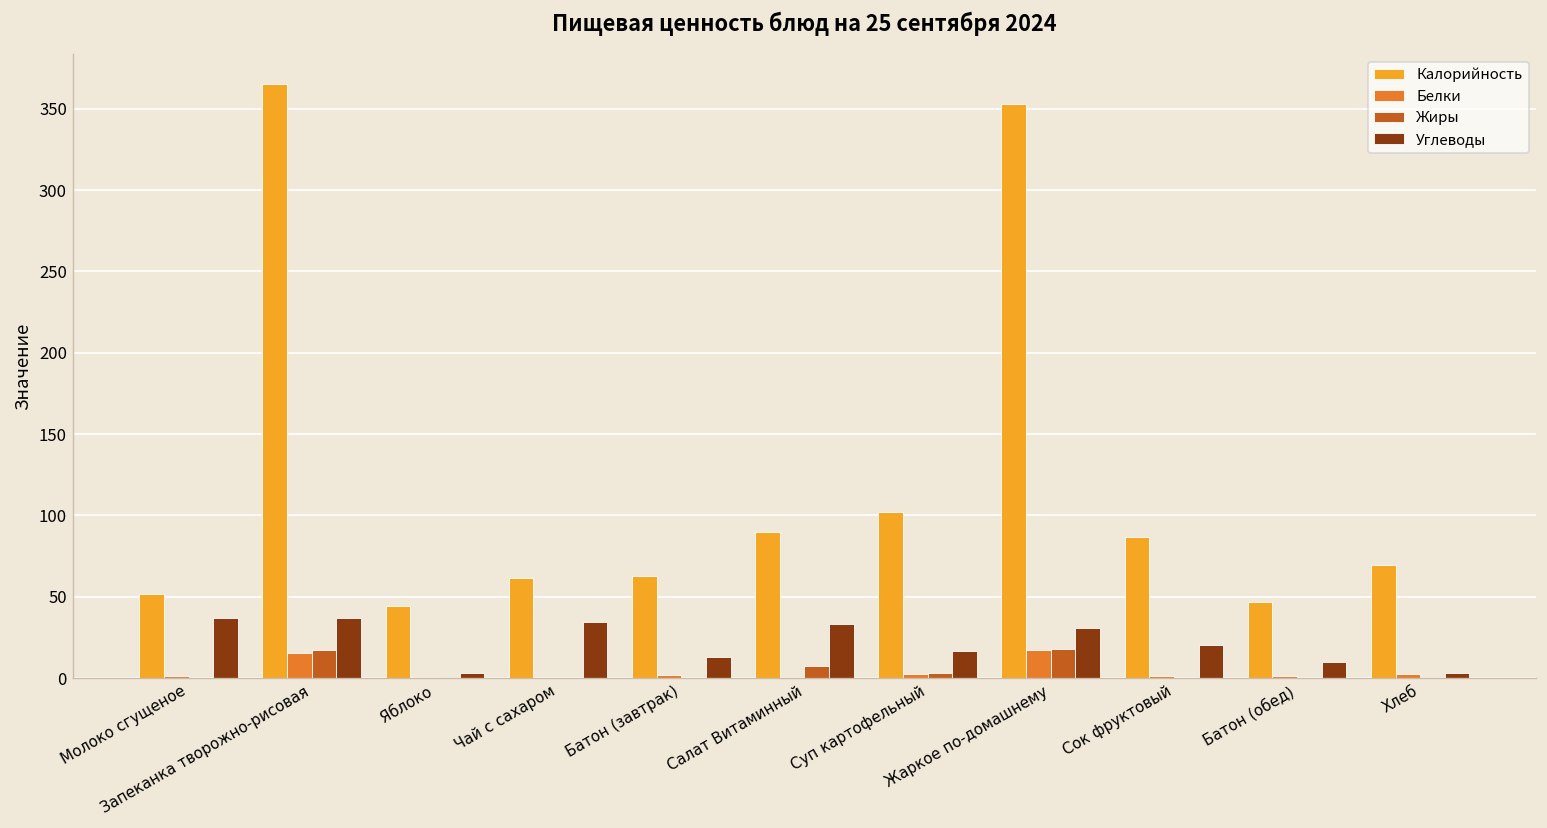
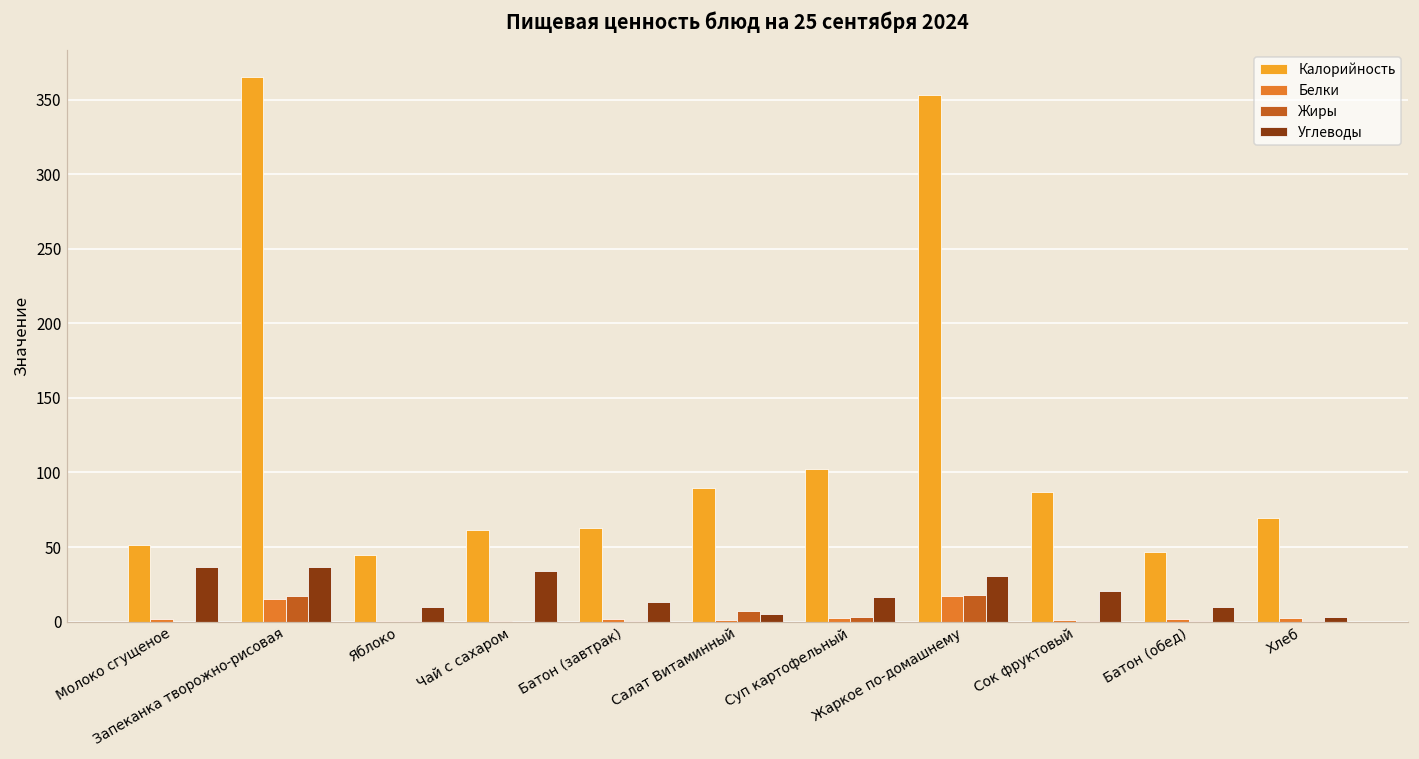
  {
    "Углеводы": {
      "Молоко сгущеное": 37,
      "Запеканка творожно-рисовая": 37,
-     "Яблоко": 3,
+     "Яблоко": 10,
      "Чай с сахаром": 34,
      "Батон (завтрак)": 13,
-     "Салат Витаминный": 34,
+     "Салат Витаминный": 5,
      "Суп картофельный": 17,
      "Жаркое по-домашнему": 31,
      "Сок фруктовый": 20,
      "Батон (обед)": 10,
      "Хлеб": 3
    }
  }
